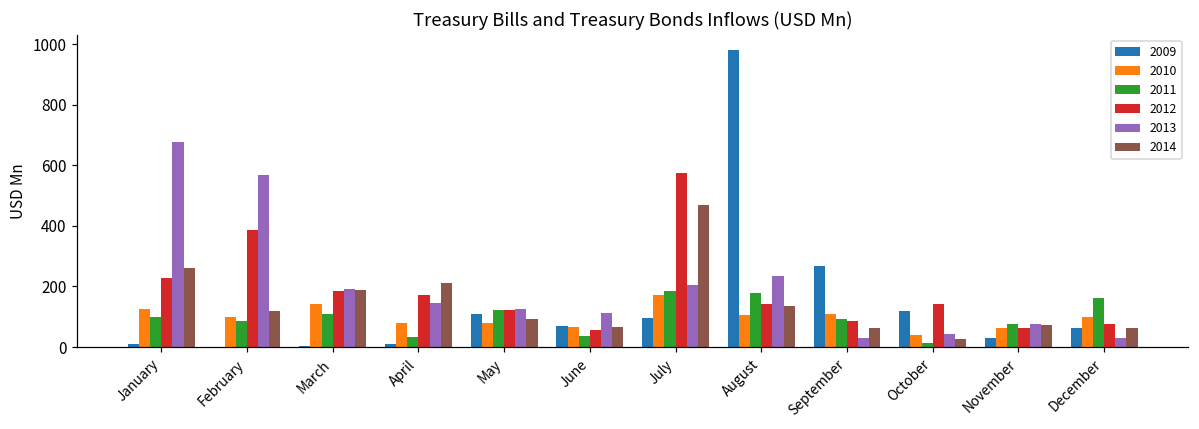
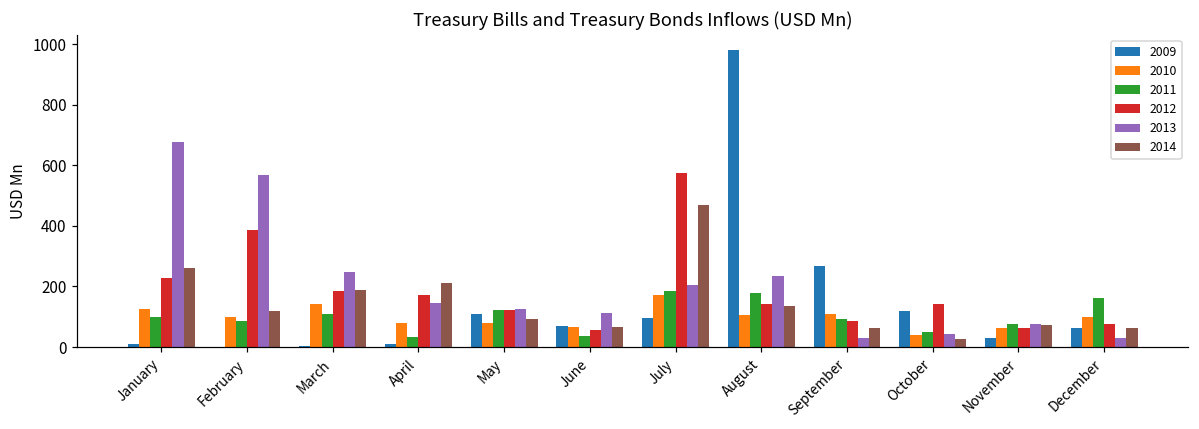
  {
    "2009": {
      "January": 10,
      "May": 110,
      "June": 70,
      "July": 90,
      "August": 980,
      "September": 270,
      "October": 120,
      "November": 30,
      "December": 60
    },
    "2010": {
      "January": 130,
      "February": 100,
      "March": 140,
      "April": 80,
      "May": 80,
      "June": 70,
      "July": 170,
      "August": 100,
      "September": 110,
      "October": 40,
      "November": 60,
      "December": 100
    },
    "2011": {
      "January": 100,
      "February": 80,
      "March": 110,
      "April": 30,
      "May": 120,
      "June": 40,
      "July": 180,
      "August": 180,
      "September": 90,
-     "October": 10,
+     "October": 50,
      "November": 80,
      "December": 160
    },
    "2012": {
      "January": 230,
      "February": 380,
      "March": 190,
      "April": 170,
      "May": 120,
      "June": 60,
      "July": 570,
      "August": 140,
      "September": 90,
      "October": 140,
      "November": 60,
      "December": 80
    },
    "2013": {
      "January": 680,
      "February": 570,
-     "March": 190,
+     "March": 250,
      "April": 140,
      "May": 130,
      "June": 110,
      "July": 210,
      "August": 230,
      "September": 30,
      "October": 40,
      "November": 80,
      "December": 30
    },
    "2014": {
      "January": 260,
      "February": 120,
      "March": 190,
      "April": 210,
      "May": 90,
      "June": 70,
      "July": 470,
      "August": 140,
      "September": 60,
      "October": 30,
      "November": 70,
      "December": 60
    }
  }
